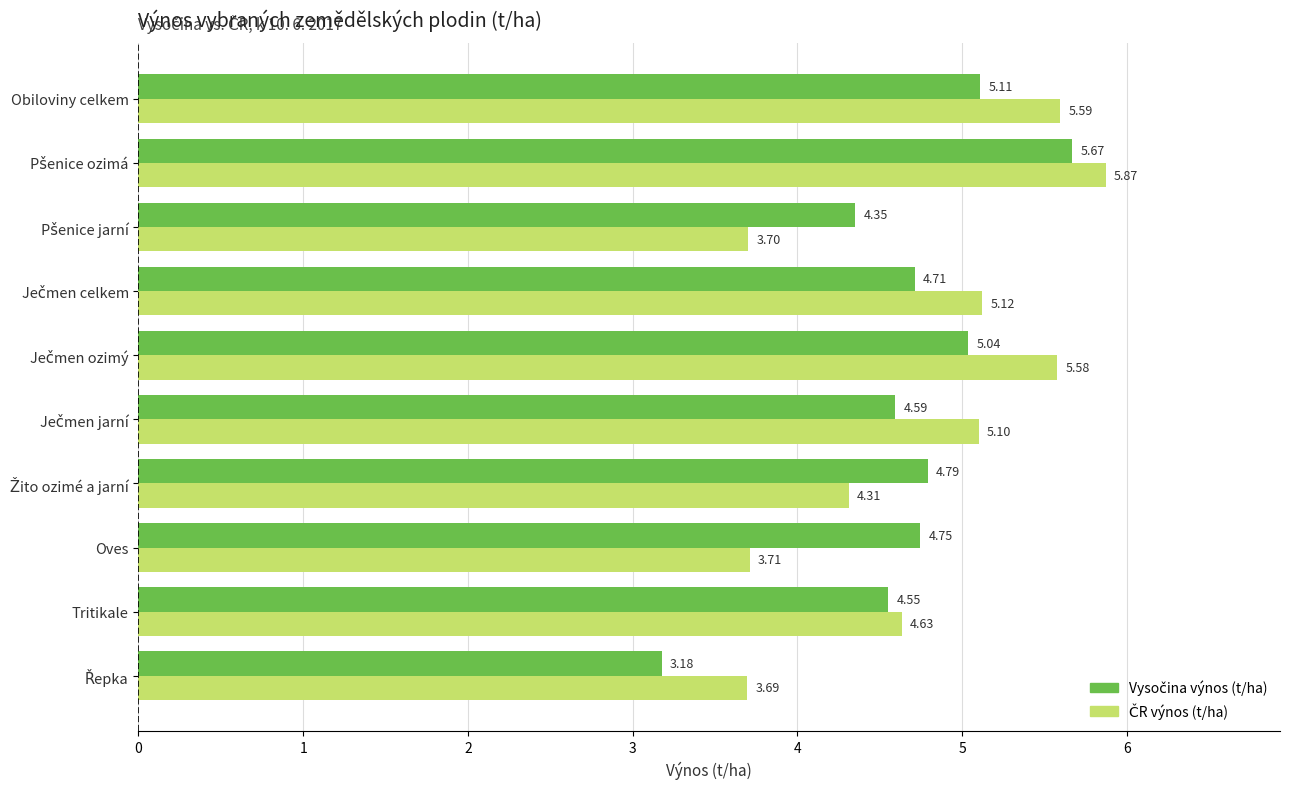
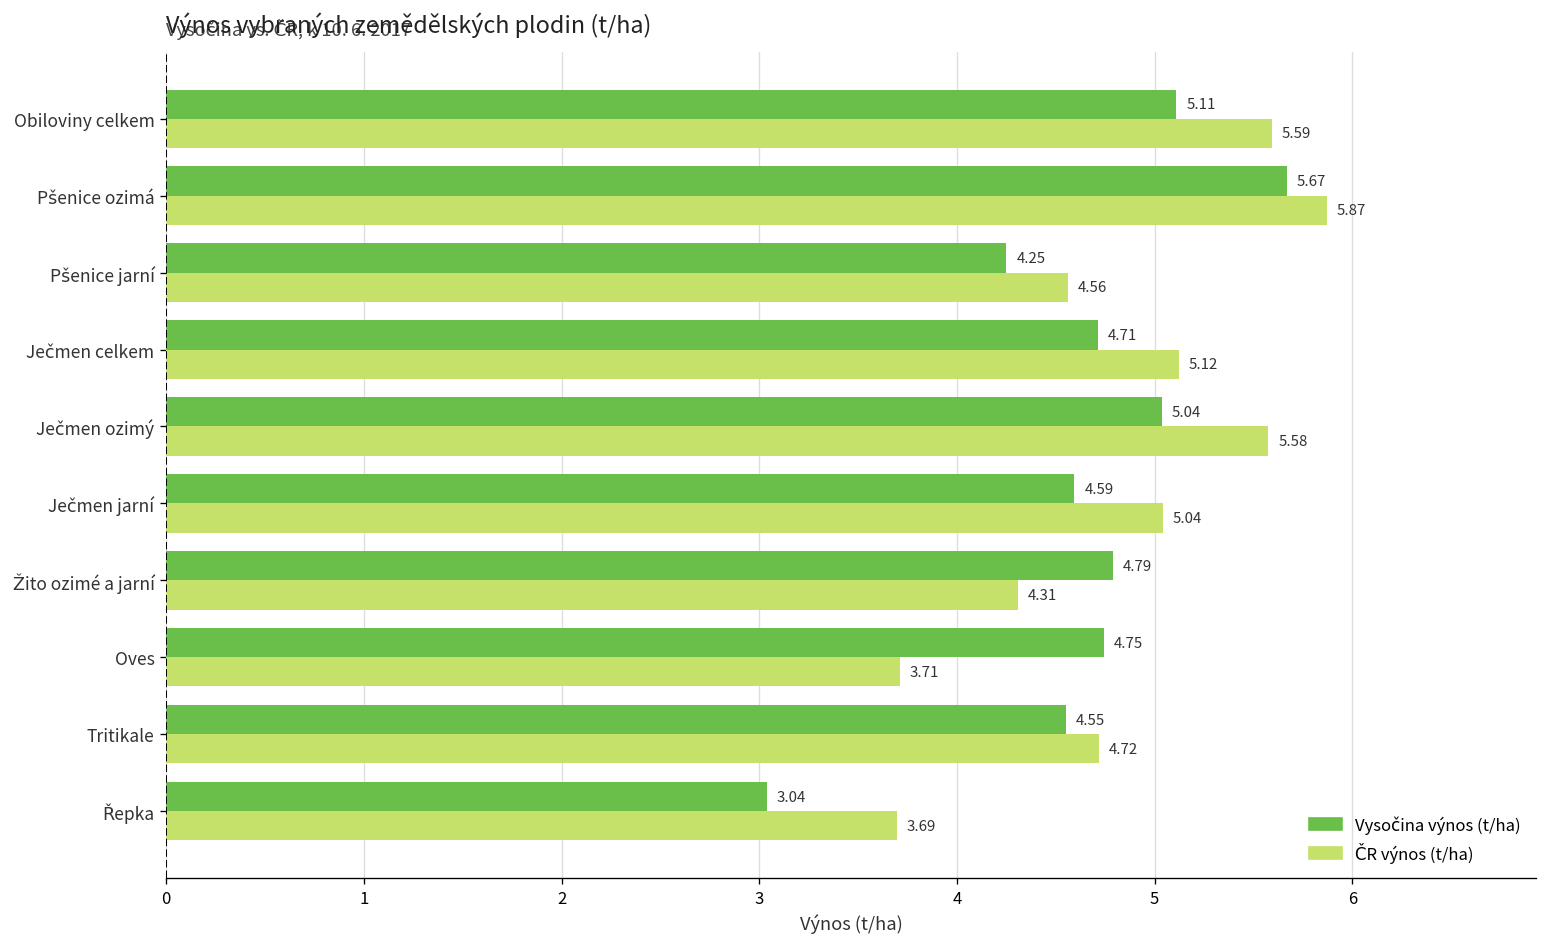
  {
    "Vysočina výnos (t/ha)": {
      "Obiloviny celkem": 5.11,
      "Pšenice ozimá": 5.67,
-     "Pšenice jarní": 4.35,
+     "Pšenice jarní": 4.25,
      "Ječmen celkem": 4.71,
      "Ječmen ozimý": 5.04,
      "Ječmen jarní": 4.59,
      "Žito ozimé a jarní": 4.79,
      "Oves": 4.75,
      "Tritikale": 4.55,
-     "Řepka": 3.18
+     "Řepka": 3.04
    },
    "ČR výnos (t/ha)": {
      "Obiloviny celkem": 5.59,
      "Pšenice ozimá": 5.87,
-     "Pšenice jarní": 3.70,
+     "Pšenice jarní": 4.56,
      "Ječmen celkem": 5.12,
      "Ječmen ozimý": 5.58,
-     "Ječmen jarní": 5.10,
+     "Ječmen jarní": 5.04,
      "Žito ozimé a jarní": 4.31,
      "Oves": 3.71,
-     "Tritikale": 4.63,
+     "Tritikale": 4.72,
      "Řepka": 3.69
    }
  }
